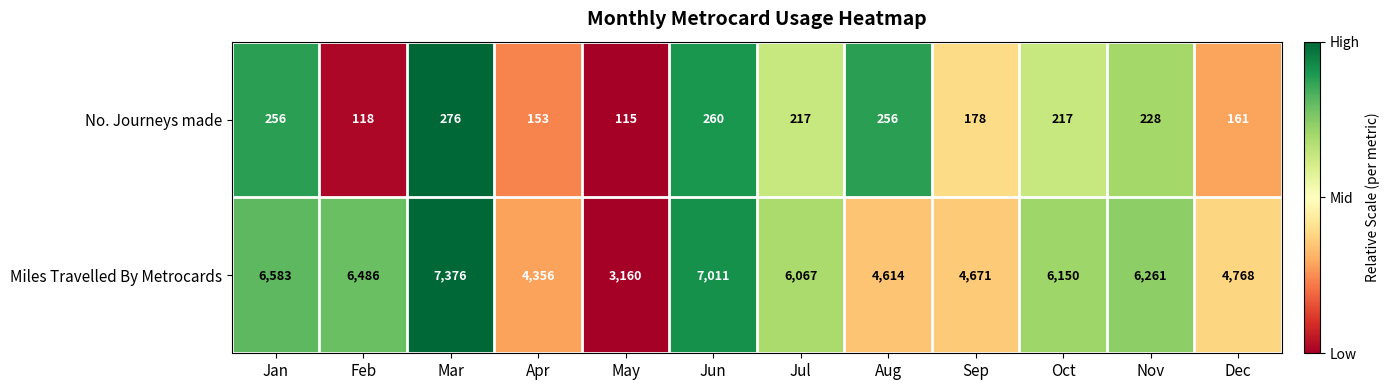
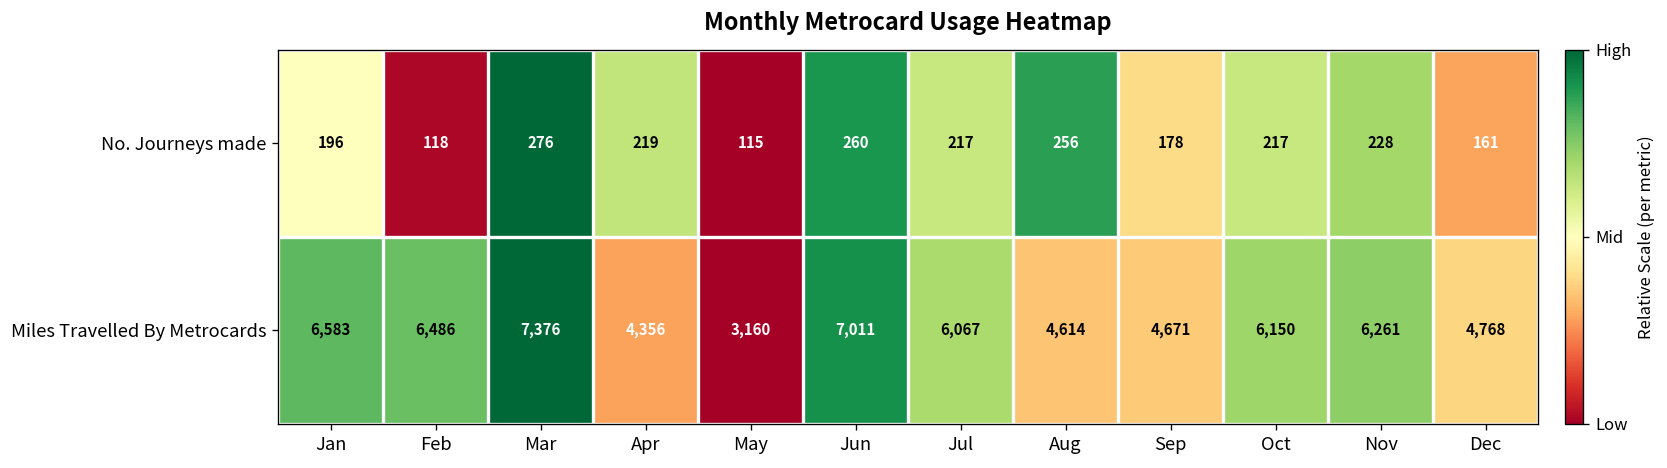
  {
    "No. Journeys made": {
-     "Jan": "256",
+     "Jan": "196",
      "Feb": "118",
      "Mar": "276",
-     "Apr": "153",
+     "Apr": "219",
      "May": "115",
      "Jun": "260",
      "Jul": "217",
      "Aug": "256",
      "Sep": "178",
      "Oct": "217",
      "Nov": "228",
      "Dec": "161"
    },
    "Miles Travelled By Metrocards": {
      "Jan": "6,583",
      "Feb": "6,486",
      "Mar": "7,376",
      "Apr": "4,356",
      "May": "3,160",
      "Jun": "7,011",
      "Jul": "6,067",
      "Aug": "4,614",
      "Sep": "4,671",
      "Oct": "6,150",
      "Nov": "6,261",
      "Dec": "4,768"
    }
  }
